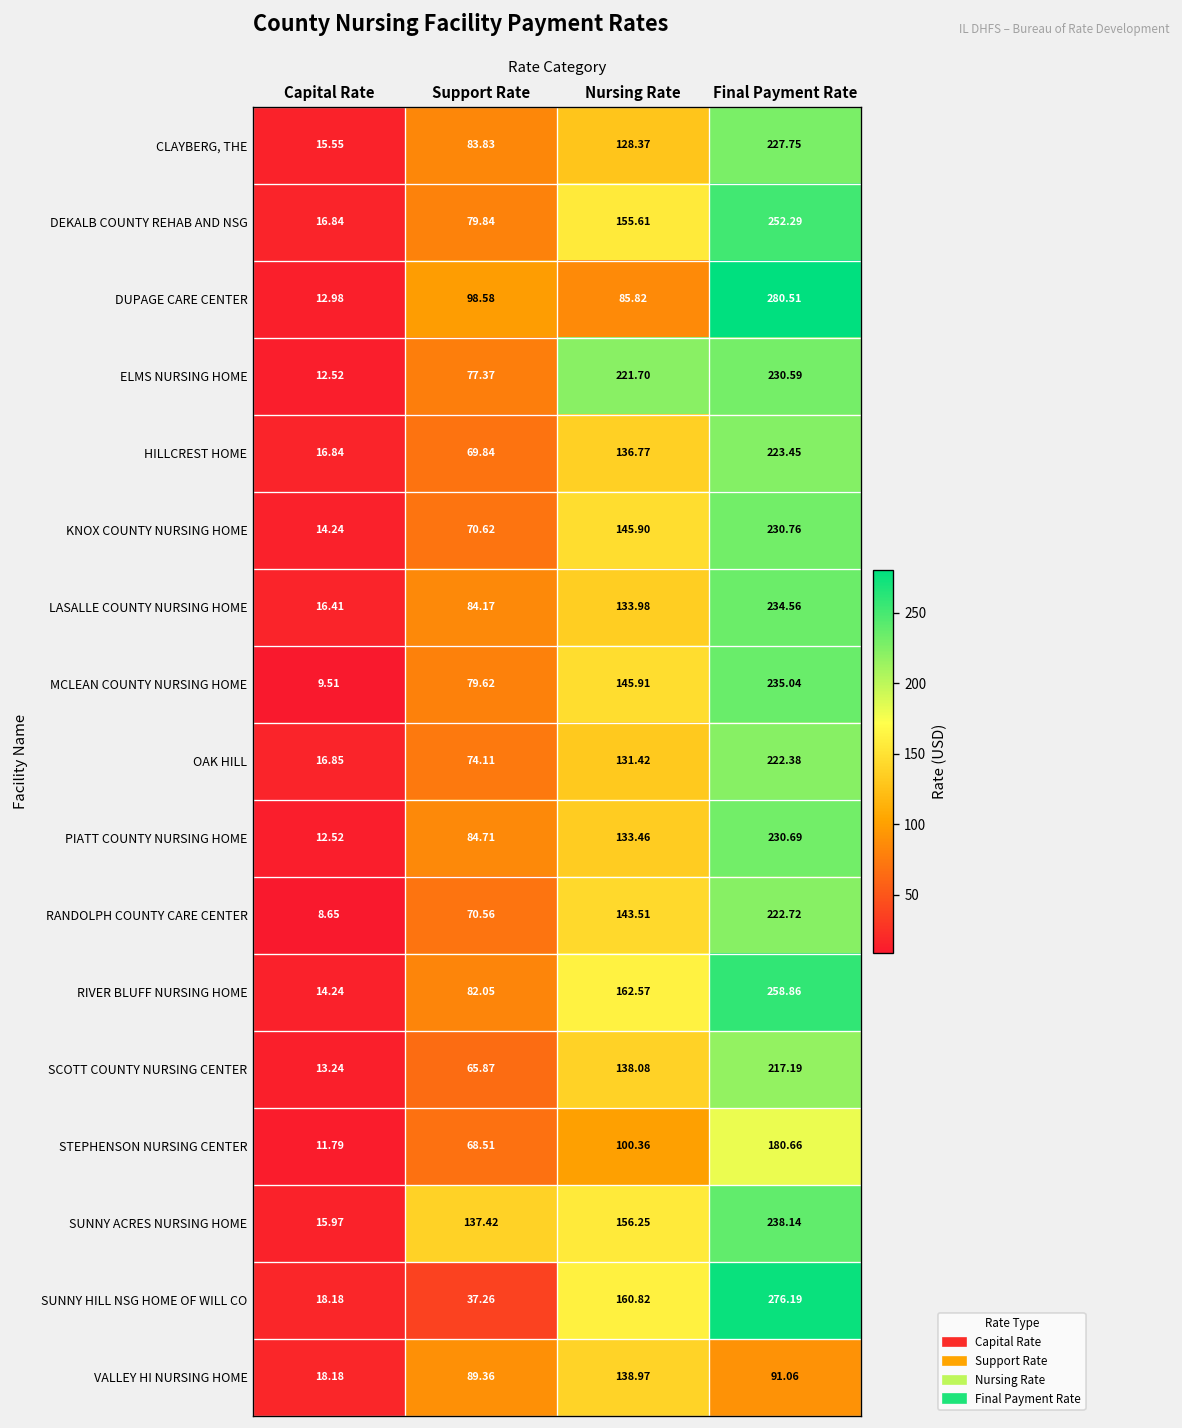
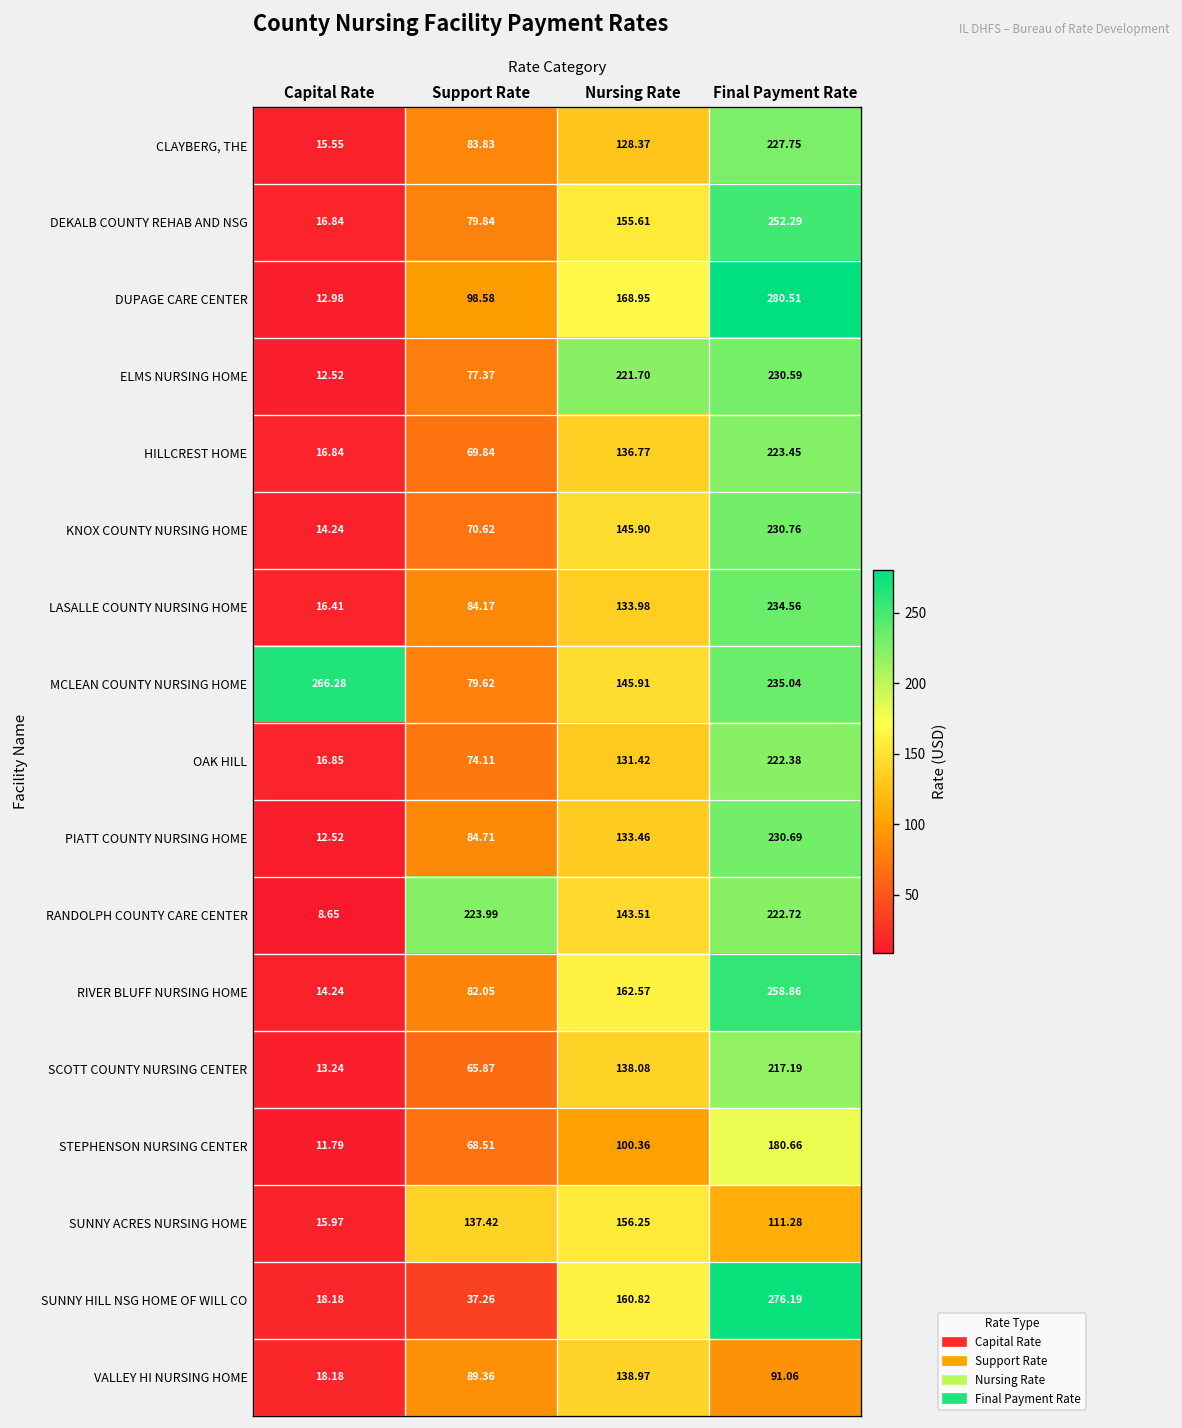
  {
    "CLAYBERG, THE": {
      "Capital Rate": 15.55,
      "Support Rate": 83.83,
      "Nursing Rate": 128.37,
      "Final Payment Rate": 227.75
    },
    "DEKALB COUNTY REHAB AND NSG": {
      "Capital Rate": 16.84,
      "Support Rate": 79.84,
      "Nursing Rate": 155.61,
      "Final Payment Rate": 252.29
    },
    "DUPAGE CARE CENTER": {
      "Capital Rate": 12.98,
      "Support Rate": 98.58,
-     "Nursing Rate": 85.82,
+     "Nursing Rate": 168.95,
      "Final Payment Rate": 280.51
    },
    "ELMS NURSING HOME": {
      "Capital Rate": 12.52,
      "Support Rate": 77.37,
      "Nursing Rate": 221.70,
      "Final Payment Rate": 230.59
    },
    "HILLCREST HOME": {
      "Capital Rate": 16.84,
      "Support Rate": 69.84,
      "Nursing Rate": 136.77,
      "Final Payment Rate": 223.45
    },
    "KNOX COUNTY NURSING HOME": {
      "Capital Rate": 14.24,
      "Support Rate": 70.62,
      "Nursing Rate": 145.90,
      "Final Payment Rate": 230.76
    },
    "LASALLE COUNTY NURSING HOME": {
      "Capital Rate": 16.41,
      "Support Rate": 84.17,
      "Nursing Rate": 133.98,
      "Final Payment Rate": 234.56
    },
    "MCLEAN COUNTY NURSING HOME": {
-     "Capital Rate": 9.51,
+     "Capital Rate": 266.28,
      "Support Rate": 79.62,
      "Nursing Rate": 145.91,
      "Final Payment Rate": 235.04
    },
    "OAK HILL": {
      "Capital Rate": 16.85,
      "Support Rate": 74.11,
      "Nursing Rate": 131.42,
      "Final Payment Rate": 222.38
    },
    "PIATT COUNTY NURSING HOME": {
      "Capital Rate": 12.52,
      "Support Rate": 84.71,
      "Nursing Rate": 133.46,
      "Final Payment Rate": 230.69
    },
    "RANDOLPH COUNTY CARE CENTER": {
      "Capital Rate": 8.65,
-     "Support Rate": 70.56,
+     "Support Rate": 223.99,
      "Nursing Rate": 143.51,
      "Final Payment Rate": 222.72
    },
    "RIVER BLUFF NURSING HOME": {
      "Capital Rate": 14.24,
      "Support Rate": 82.05,
      "Nursing Rate": 162.57,
      "Final Payment Rate": 258.86
    },
    "SCOTT COUNTY NURSING CENTER": {
      "Capital Rate": 13.24,
      "Support Rate": 65.87,
      "Nursing Rate": 138.08,
      "Final Payment Rate": 217.19
    },
    "STEPHENSON NURSING CENTER": {
      "Capital Rate": 11.79,
      "Support Rate": 68.51,
      "Nursing Rate": 100.36,
      "Final Payment Rate": 180.66
    },
    "SUNNY ACRES NURSING HOME": {
      "Capital Rate": 15.97,
      "Support Rate": 137.42,
      "Nursing Rate": 156.25,
-     "Final Payment Rate": 238.14
+     "Final Payment Rate": 111.28
    },
    "SUNNY HILL NSG HOME OF WILL CO": {
      "Capital Rate": 18.18,
      "Support Rate": 37.26,
      "Nursing Rate": 160.82,
      "Final Payment Rate": 276.19
    },
    "VALLEY HI NURSING HOME": {
      "Capital Rate": 18.18,
      "Support Rate": 89.36,
      "Nursing Rate": 138.97,
      "Final Payment Rate": 91.06
    }
  }
